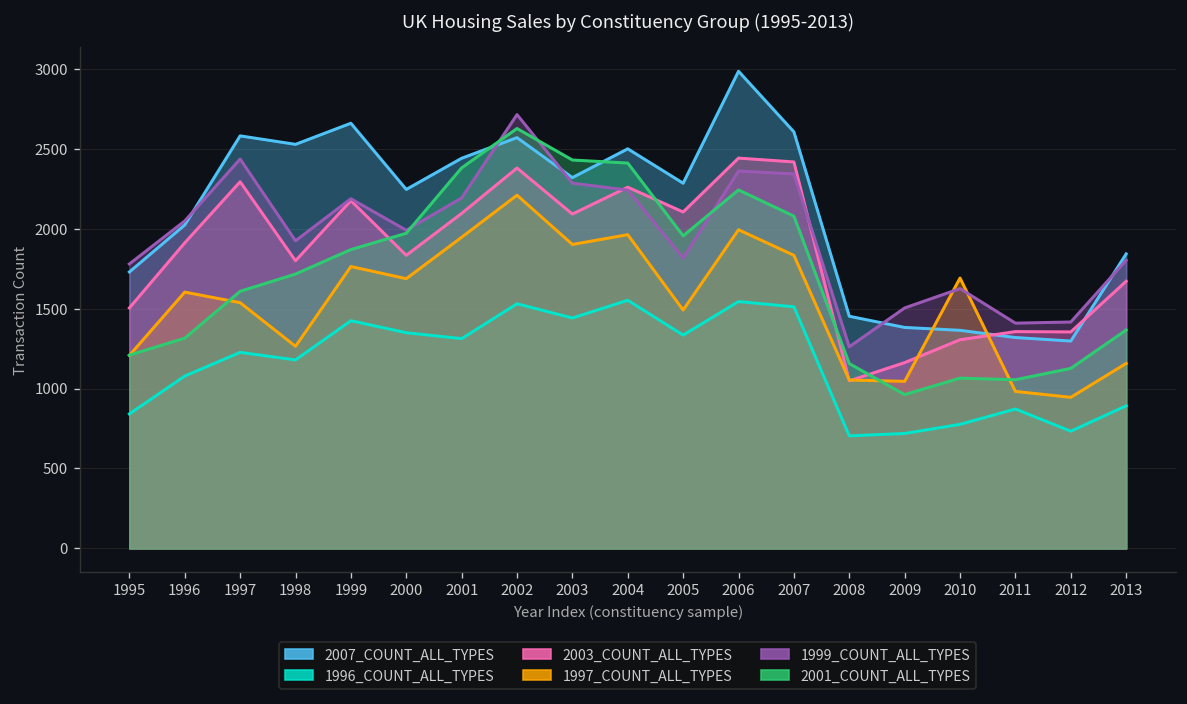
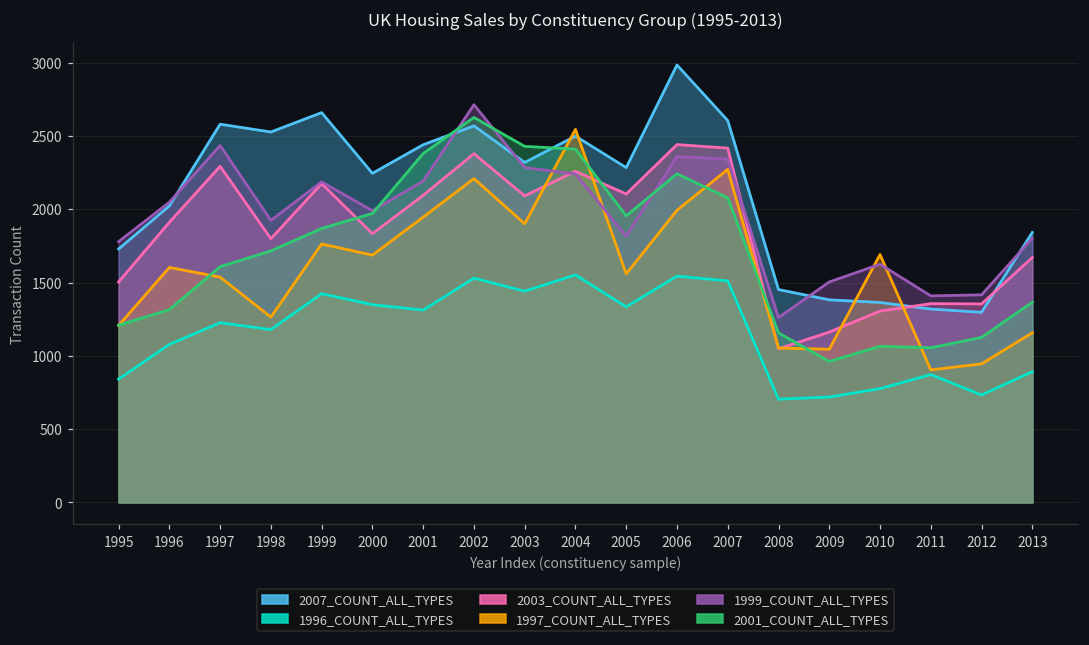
  {
    "1997_COUNT_ALL_TYPES": {
      "1996": 1600,
      "1997": 1540,
      "1998": 1260,
      "1999": 1760,
      "2000": 1690,
      "2001": 1950,
      "2002": 2210,
      "2003": 1900,
-     "2004": 1960,
-     "2005": 1490,
+     "2004": 2550,
+     "2005": 1560,
      "2006": 1990,
-     "2007": 1830,
+     "2007": 2270,
      "2009": 1050,
      "2010": 1690,
-     "2011": 980,
+     "2011": 900,
      "2012": 950,
      "2013": 1160
    }
  }
